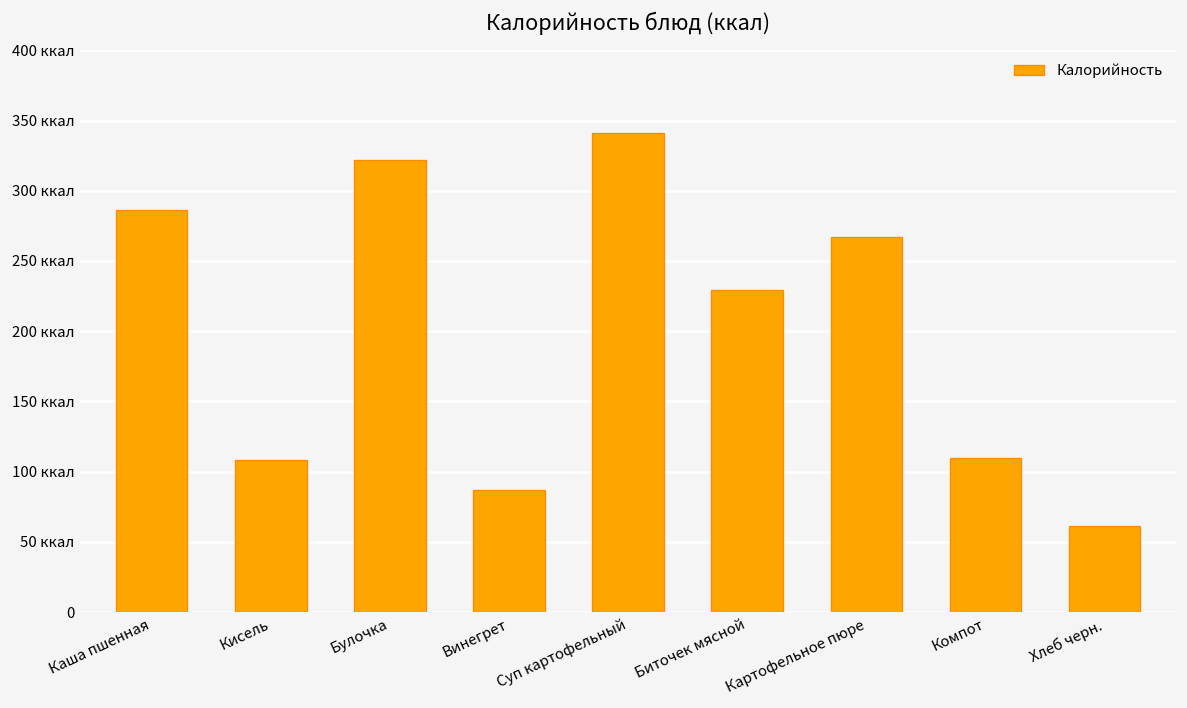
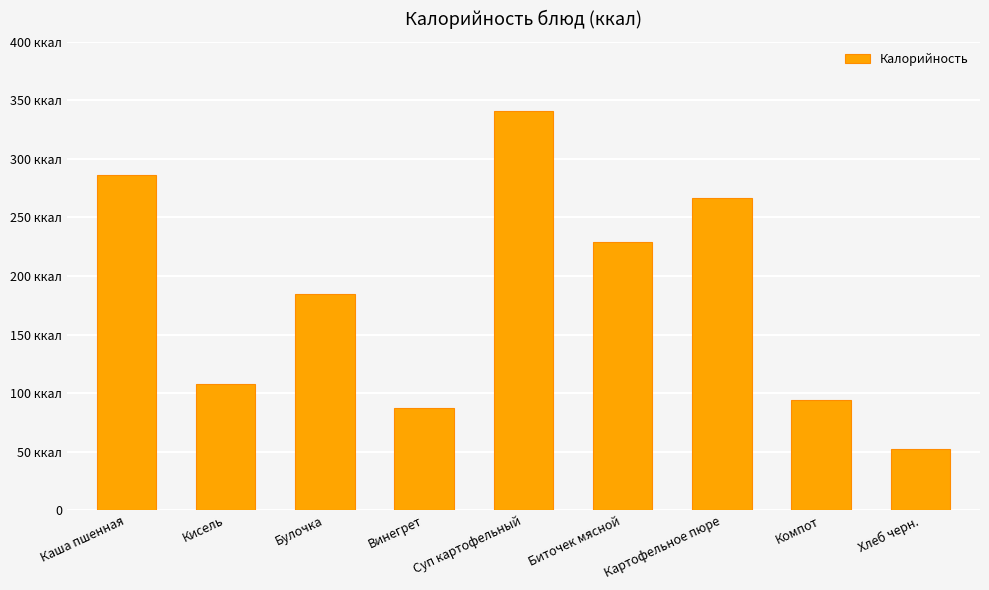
  {
    "Каша пшенная": "286 ккал",
    "Кисель": "108 ккал",
-   "Булочка": "322 ккал",
+   "Булочка": "185 ккал",
    "Винегрет": "87 ккал",
    "Суп картофельный": "341 ккал",
    "Биточек мясной": "229 ккал",
    "Картофельное пюре": "267 ккал",
-   "Компот": "110 ккал",
-   "Хлеб черн.": "61 ккал"
+   "Компот": "94 ккал",
+   "Хлеб черн.": "52 ккал"
  }
